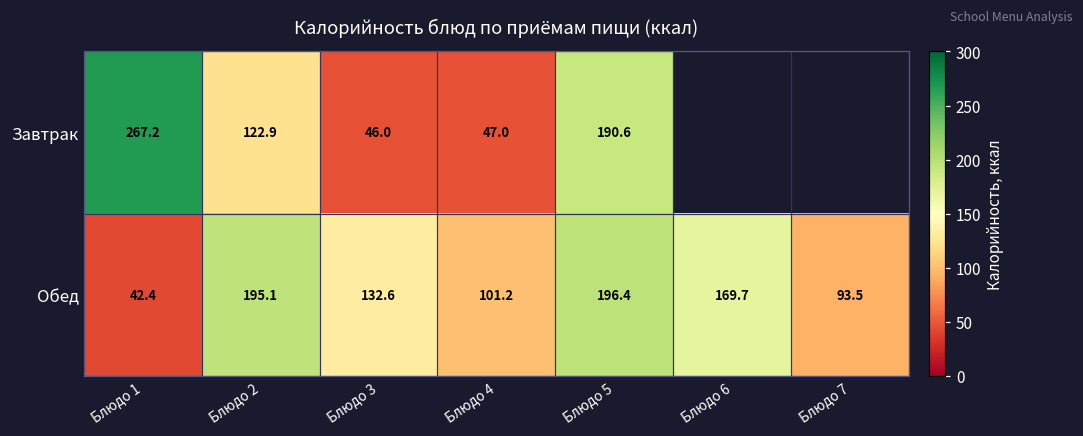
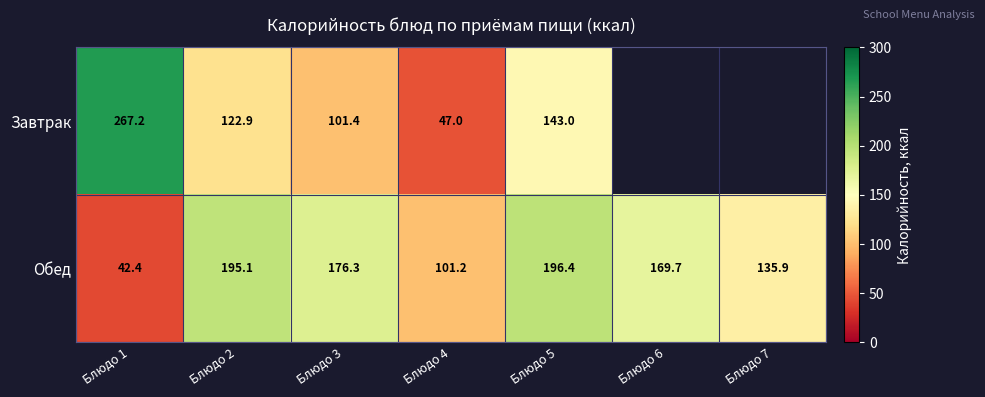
  {
    "Завтрак": {
      "Блюдо 1": 267.2,
      "Блюдо 2": 122.9,
-     "Блюдо 3": 46.0,
+     "Блюдо 3": 101.4,
      "Блюдо 4": 47.0,
-     "Блюдо 5": 190.6
+     "Блюдо 5": 143.0
    },
    "Обед": {
      "Блюдо 1": 42.4,
      "Блюдо 2": 195.1,
-     "Блюдо 3": 132.6,
+     "Блюдо 3": 176.3,
      "Блюдо 4": 101.2,
      "Блюдо 5": 196.4,
      "Блюдо 6": 169.7,
-     "Блюдо 7": 93.5
+     "Блюдо 7": 135.9
    }
  }
